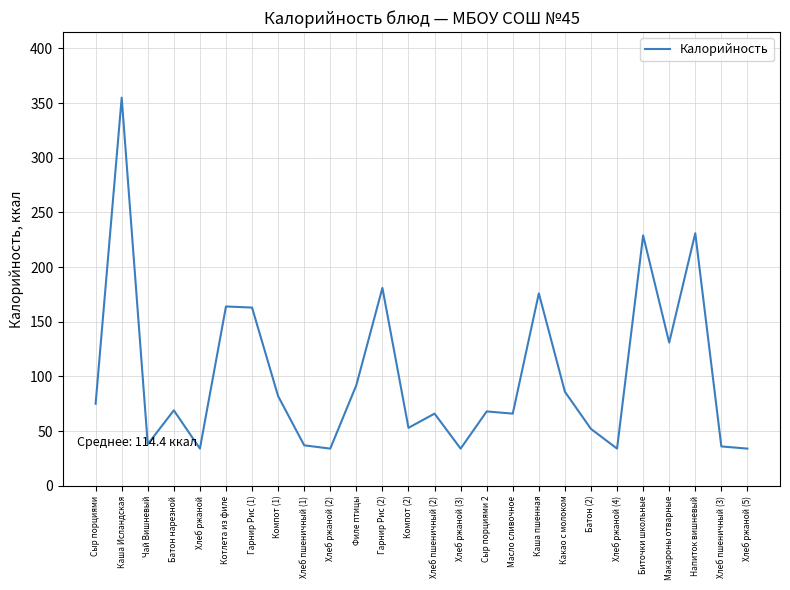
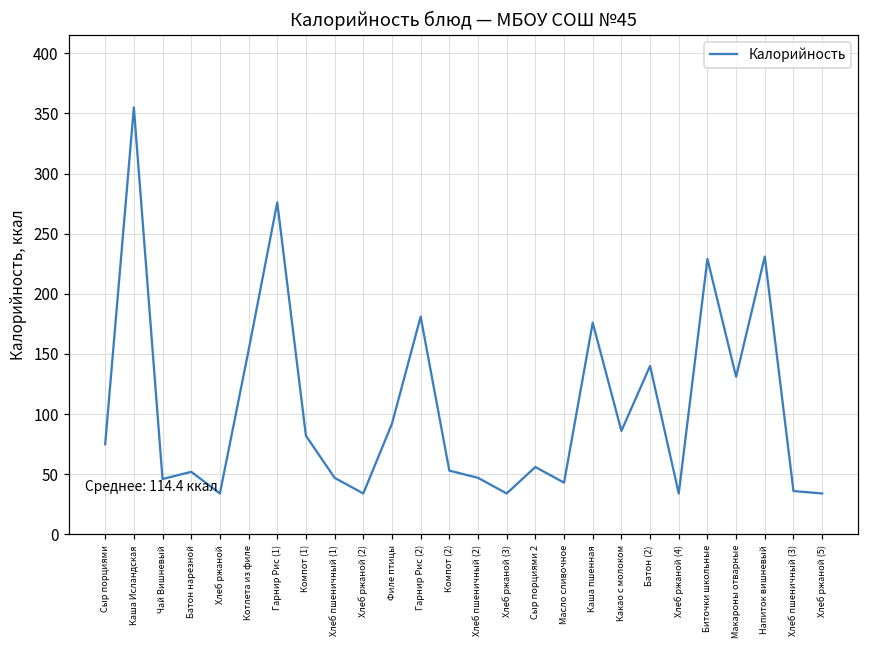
  {
    "Сыр порциями": 75,
    "Каша Исландская": 355,
-   "Чай Вишневый": 38,
-   "Батон нарезной": 69,
+   "Чай Вишневый": 46,
+   "Батон нарезной": 52,
    "Хлеб ржаной": 34,
-   "Котлета из филе": 164,
-   "Гарнир Рис (1)": 163,
+   "Котлета из филе": 153,
+   "Гарнир Рис (1)": 276,
    "Компот (1)": 82,
-   "Хлеб пшеничный (1)": 37,
+   "Хлеб пшеничный (1)": 47,
    "Хлеб ржаной (2)": 34,
    "Филе птицы": 92,
    "Гарнир Рис (2)": 181,
    "Компот (2)": 53,
-   "Хлеб пшеничный (2)": 66,
+   "Хлеб пшеничный (2)": 47,
    "Хлеб ржаной (3)": 34,
-   "Сыр порциями 2": 68,
-   "Масло сливочное": 66,
+   "Сыр порциями 2": 56,
+   "Масло сливочное": 43,
    "Каша пшенная": 176,
    "Какао с молоком": 86,
-   "Батон (2)": 52,
+   "Батон (2)": 140,
    "Хлеб ржаной (4)": 34,
    "Биточки школьные": 229,
    "Макароны отварные": 131,
    "Напиток вишневый": 231,
    "Хлеб пшеничный (3)": 36,
    "Хлеб ржаной (5)": 34
  }
